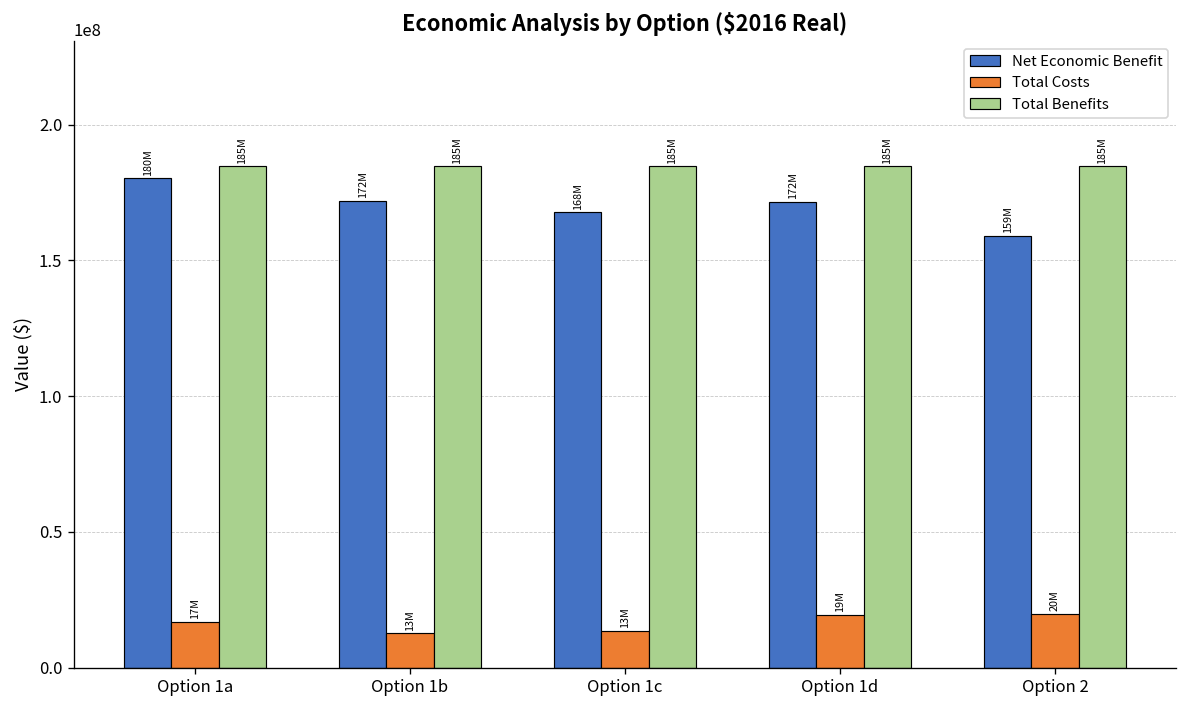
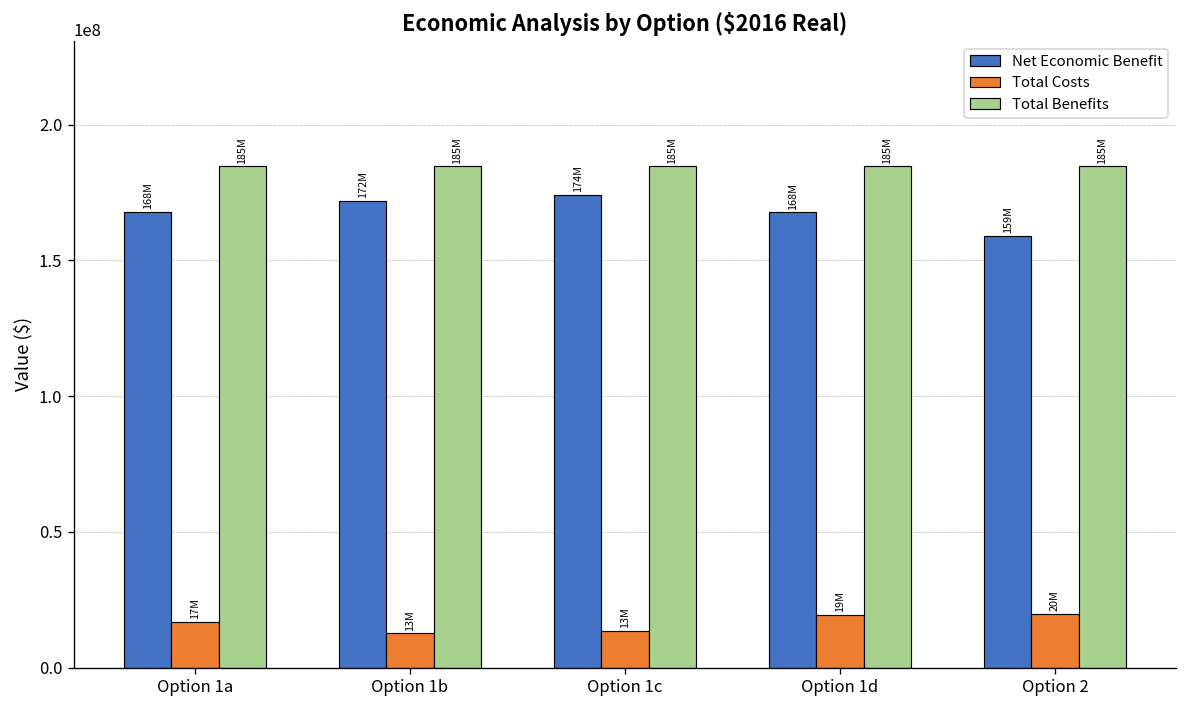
  {
    "Net Economic Benefit": {
-     "Option 1a": "180M",
+     "Option 1a": "168M",
      "Option 1b": "172M",
-     "Option 1c": "168M",
-     "Option 1d": "172M",
+     "Option 1c": "174M",
+     "Option 1d": "168M",
      "Option 2": "159M"
    },
    "Total Costs": {
      "Option 1a": "17M",
      "Option 1b": "13M",
      "Option 1c": "13M",
      "Option 1d": "19M",
      "Option 2": "20M"
    },
    "Total Benefits": {
      "Option 1a": "185M",
      "Option 1b": "185M",
      "Option 1c": "185M",
      "Option 1d": "185M",
      "Option 2": "185M"
    }
  }
